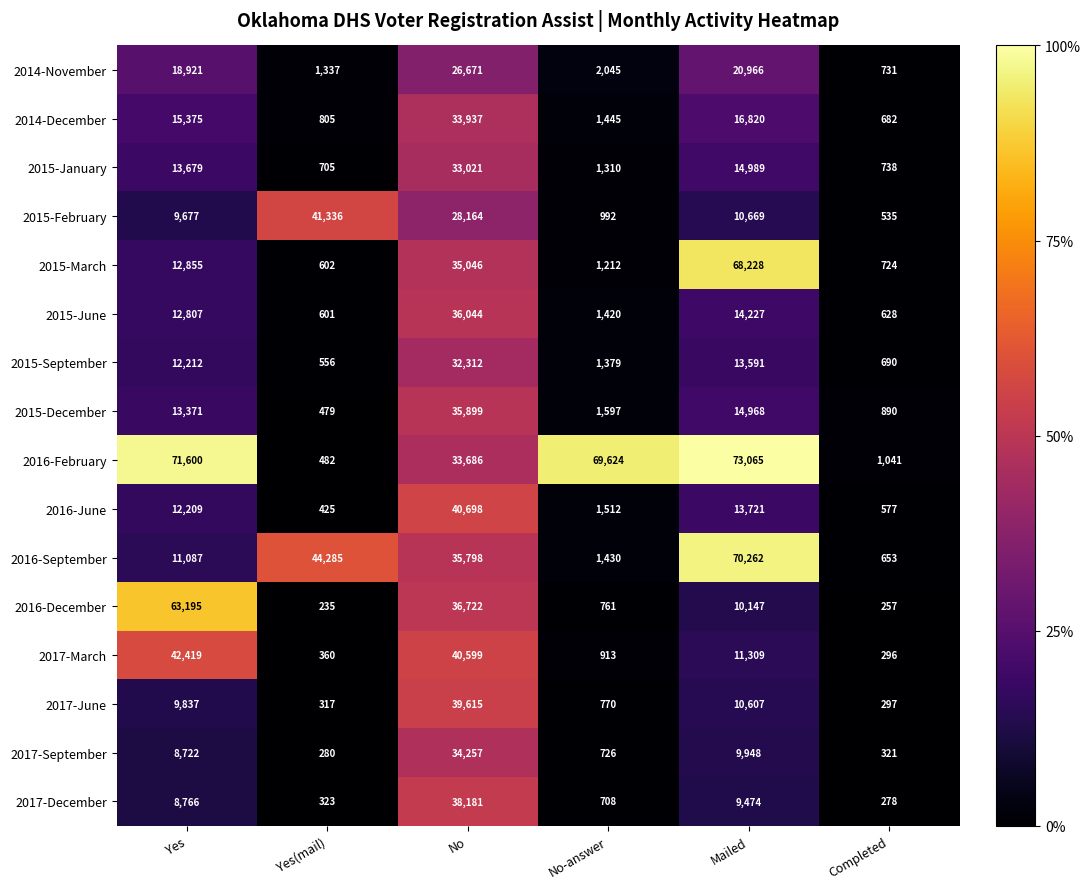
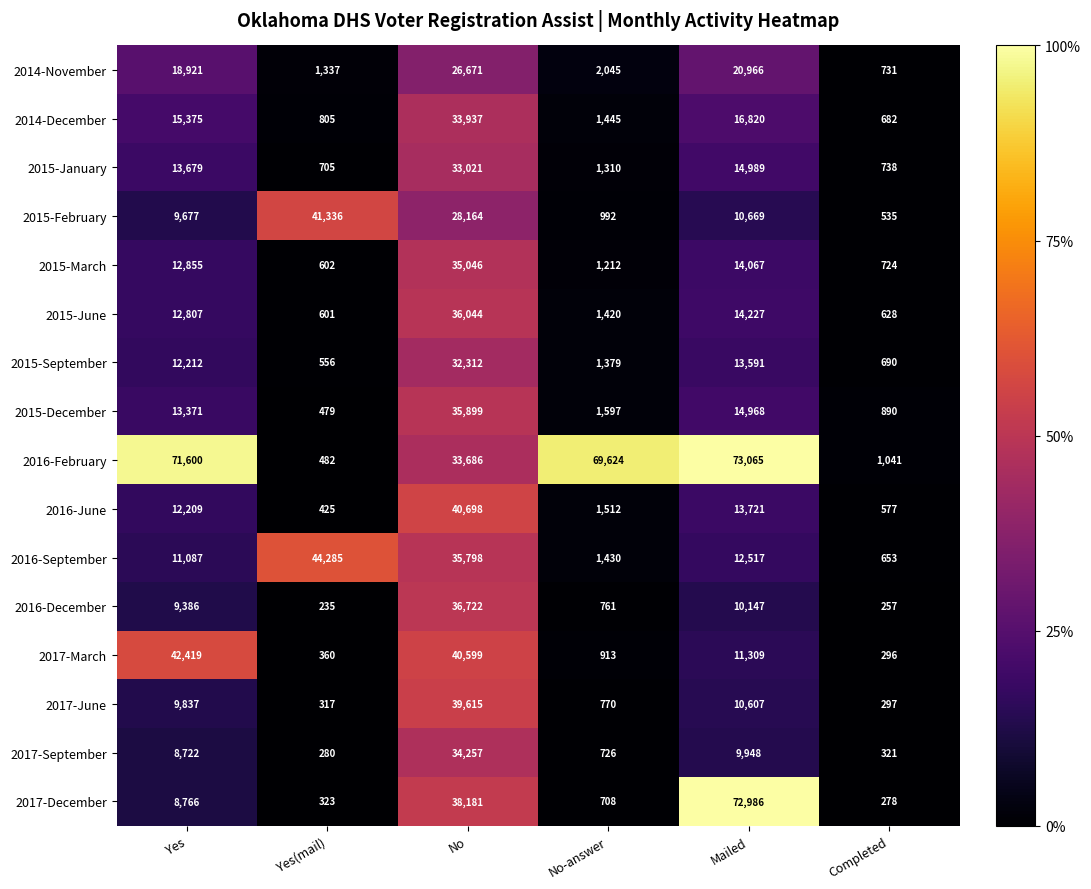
  {
    "2014-November": {
      "Yes": "18,921",
      "Yes(mail)": "1,337",
      "No": "26,671",
      "No-answer": "2,045",
      "Mailed": "20,966",
      "Completed": "731"
    },
    "2014-December": {
      "Yes": "15,375",
      "Yes(mail)": "805",
      "No": "33,937",
      "No-answer": "1,445",
      "Mailed": "16,820",
      "Completed": "682"
    },
    "2015-January": {
      "Yes": "13,679",
      "Yes(mail)": "705",
      "No": "33,021",
      "No-answer": "1,310",
      "Mailed": "14,989",
      "Completed": "738"
    },
    "2015-February": {
      "Yes": "9,677",
      "Yes(mail)": "41,336",
      "No": "28,164",
      "No-answer": "992",
      "Mailed": "10,669",
      "Completed": "535"
    },
    "2015-March": {
      "Yes": "12,855",
      "Yes(mail)": "602",
      "No": "35,046",
      "No-answer": "1,212",
-     "Mailed": "68,228",
+     "Mailed": "14,067",
      "Completed": "724"
    },
    "2015-June": {
      "Yes": "12,807",
      "Yes(mail)": "601",
      "No": "36,044",
      "No-answer": "1,420",
      "Mailed": "14,227",
      "Completed": "628"
    },
    "2015-September": {
      "Yes": "12,212",
      "Yes(mail)": "556",
      "No": "32,312",
      "No-answer": "1,379",
      "Mailed": "13,591",
      "Completed": "690"
    },
    "2015-December": {
      "Yes": "13,371",
      "Yes(mail)": "479",
      "No": "35,899",
      "No-answer": "1,597",
      "Mailed": "14,968",
      "Completed": "890"
    },
    "2016-February": {
      "Yes": "71,600",
      "Yes(mail)": "482",
      "No": "33,686",
      "No-answer": "69,624",
      "Mailed": "73,065",
      "Completed": "1,041"
    },
    "2016-June": {
      "Yes": "12,209",
      "Yes(mail)": "425",
      "No": "40,698",
      "No-answer": "1,512",
      "Mailed": "13,721",
      "Completed": "577"
    },
    "2016-September": {
      "Yes": "11,087",
      "Yes(mail)": "44,285",
      "No": "35,798",
      "No-answer": "1,430",
-     "Mailed": "70,262",
+     "Mailed": "12,517",
      "Completed": "653"
    },
    "2016-December": {
-     "Yes": "63,195",
+     "Yes": "9,386",
      "Yes(mail)": "235",
      "No": "36,722",
      "No-answer": "761",
      "Mailed": "10,147",
      "Completed": "257"
    },
    "2017-March": {
      "Yes": "42,419",
      "Yes(mail)": "360",
      "No": "40,599",
      "No-answer": "913",
      "Mailed": "11,309",
      "Completed": "296"
    },
    "2017-June": {
      "Yes": "9,837",
      "Yes(mail)": "317",
      "No": "39,615",
      "No-answer": "770",
      "Mailed": "10,607",
      "Completed": "297"
    },
    "2017-September": {
      "Yes": "8,722",
      "Yes(mail)": "280",
      "No": "34,257",
      "No-answer": "726",
      "Mailed": "9,948",
      "Completed": "321"
    },
    "2017-December": {
      "Yes": "8,766",
      "Yes(mail)": "323",
      "No": "38,181",
      "No-answer": "708",
-     "Mailed": "9,474",
+     "Mailed": "72,986",
      "Completed": "278"
    }
  }
